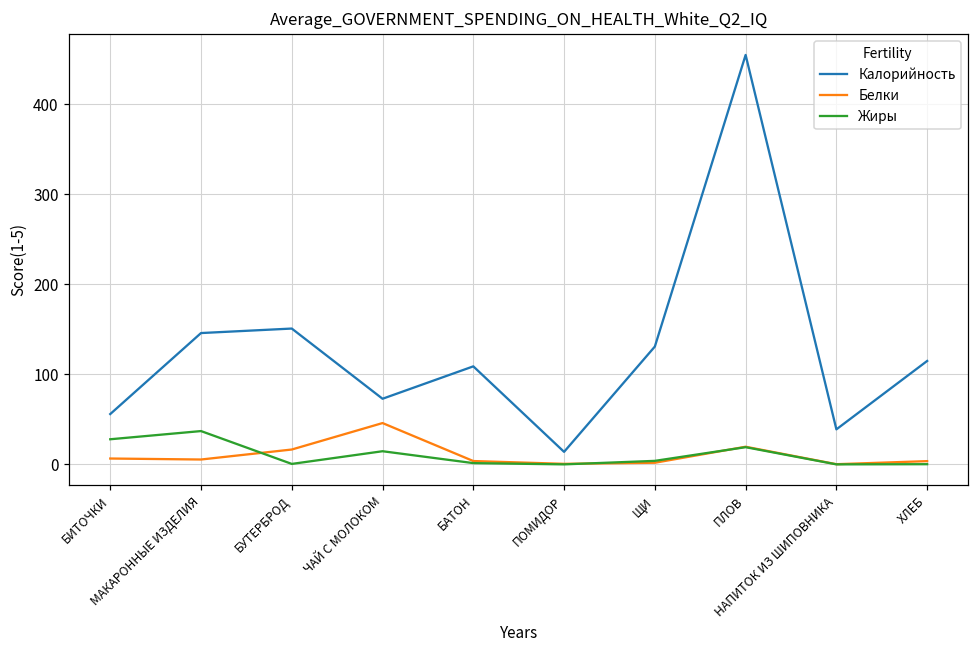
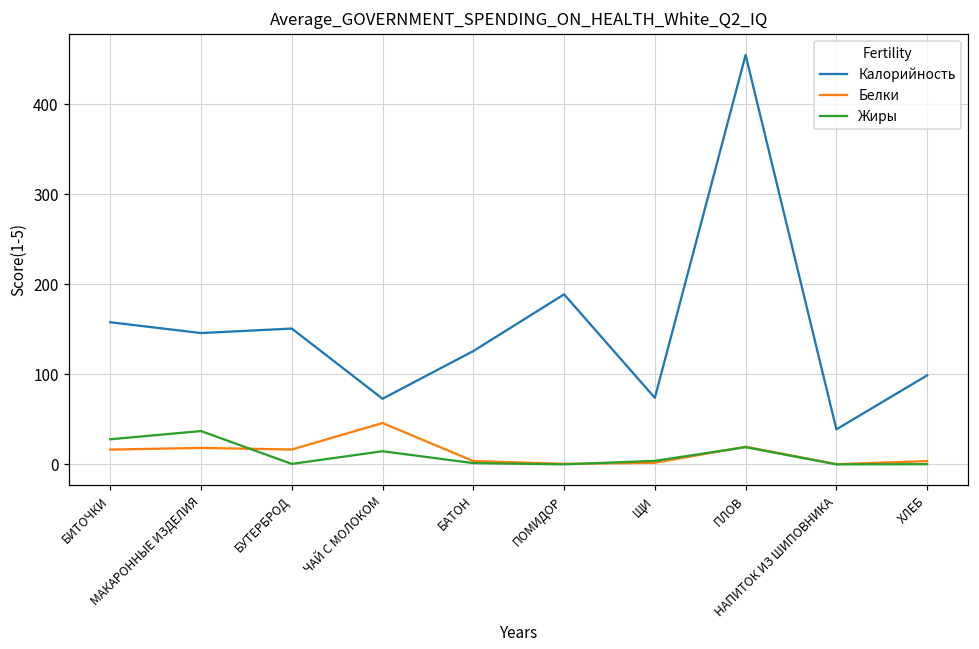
  {
    "Калорийность": {
-     "БИТОЧКИ": 60,
+     "БИТОЧКИ": 160,
      "МАКАРОННЫЕ ИЗДЕЛИЯ": 150,
      "БУТЕРБРОД": 150,
      "ЧАЙ С МОЛОКОМ": 70,
-     "БАТОН": 110,
-     "ПОМИДОР": 10,
-     "ЩИ": 130,
+     "БАТОН": 130,
+     "ПОМИДОР": 190,
+     "ЩИ": 70,
      "ПЛОВ": 460,
      "НАПИТОК ИЗ ШИПОВНИКА": 40,
-     "ХЛЕБ": 120
+     "ХЛЕБ": 100
    },
    "Белки": {
-     "БИТОЧКИ": 10,
-     "МАКАРОННЫЕ ИЗДЕЛИЯ": 10,
+     "БИТОЧКИ": 20,
+     "МАКАРОННЫЕ ИЗДЕЛИЯ": 20,
      "БУТЕРБРОД": 20,
      "ЧАЙ С МОЛОКОМ": 50,
      "ХЛЕБ": 0
    },
    "Жиры": {
      "БИТОЧКИ": 30,
      "МАКАРОННЫЕ ИЗДЕЛИЯ": 40,
      "БУТЕРБРОД": 0,
      "ЧАЙ С МОЛОКОМ": 10,
      "ХЛЕБ": 0
    }
  }
